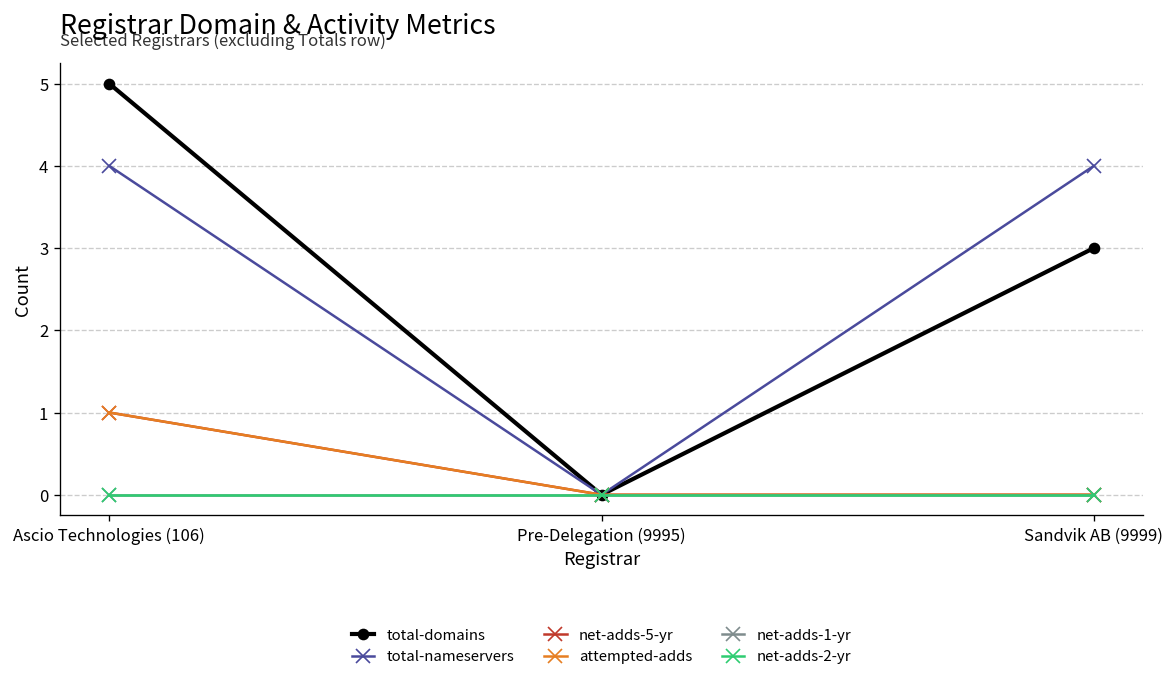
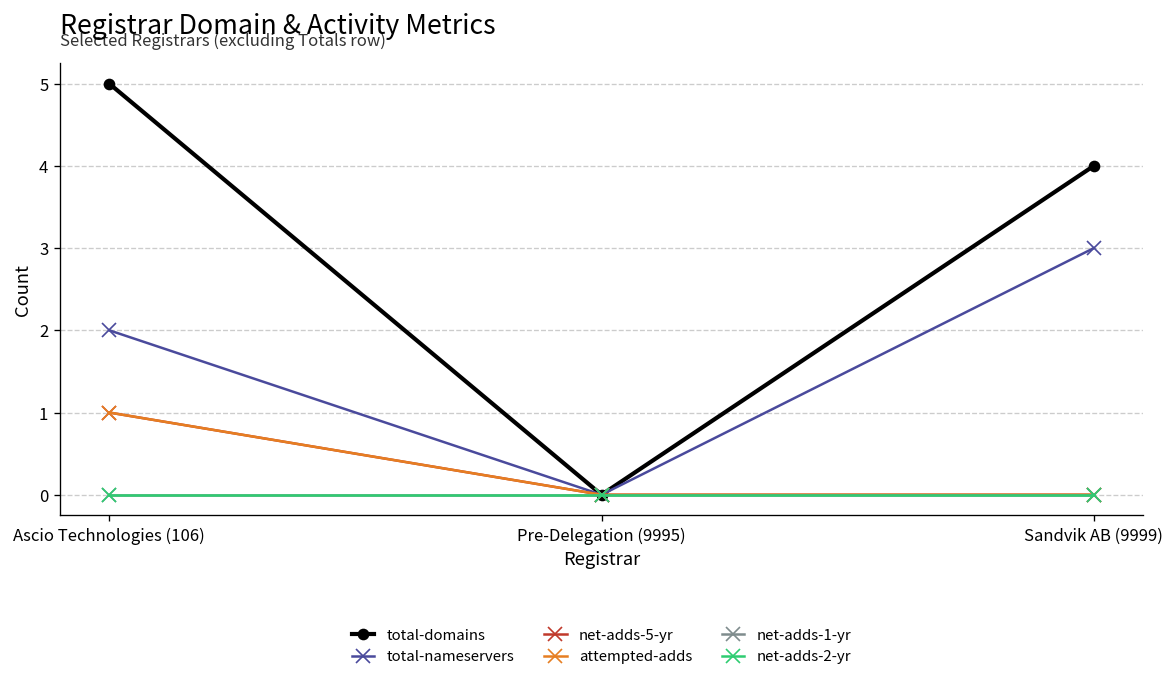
  {
    "total-domains": {
      "Ascio Technologies (106)": 5,
-     "Sandvik AB (9999)": 3
+     "Sandvik AB (9999)": 4
    },
    "total-nameservers": {
-     "Ascio Technologies (106)": 4,
-     "Sandvik AB (9999)": 4
+     "Ascio Technologies (106)": 2,
+     "Sandvik AB (9999)": 3
    },
    "attempted-adds": {
      "Ascio Technologies (106)": 1
    },
    "net-adds-2-yr": {
      "Ascio Technologies (106)": 0
    }
  }
